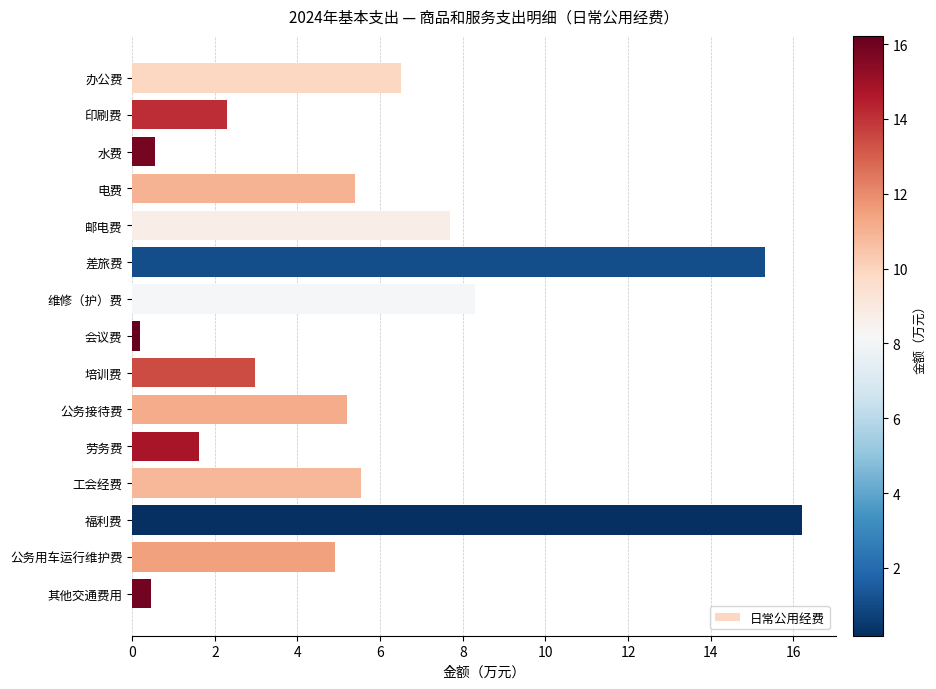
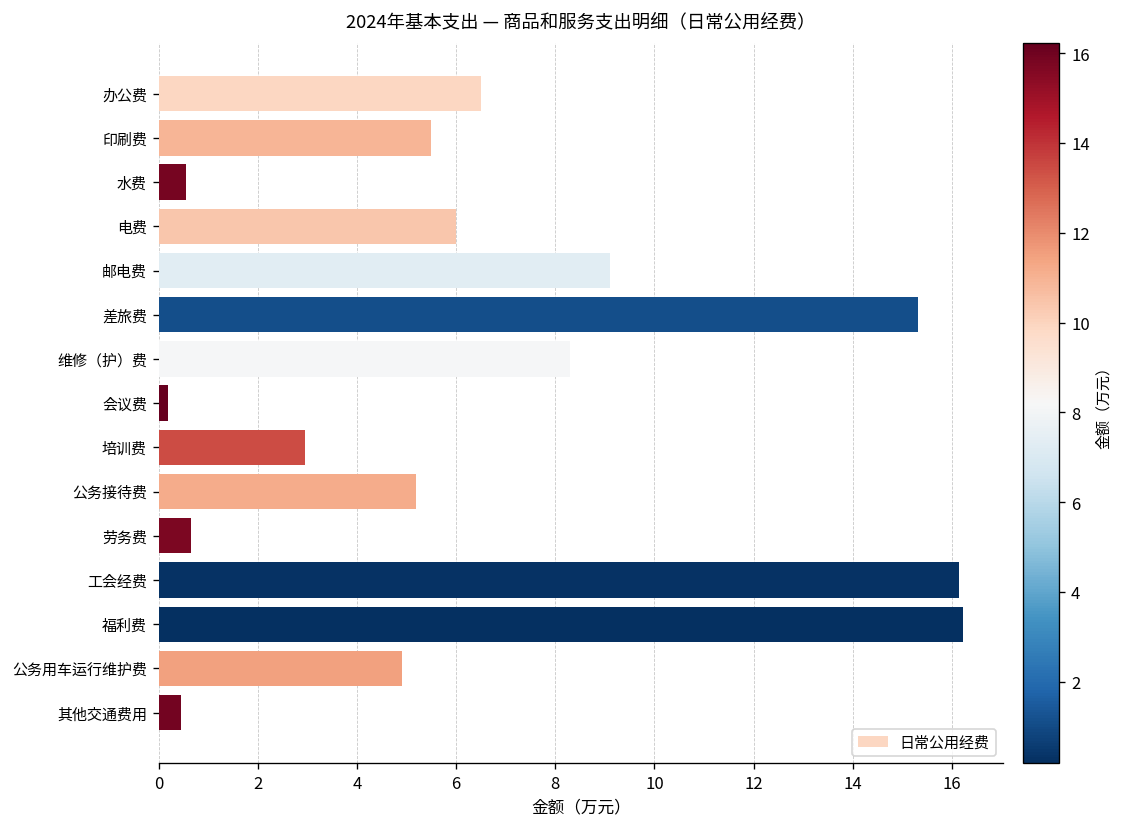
  {
    "办公费": 6.5,
-   "印刷费": 2.3,
+   "印刷费": 5.5,
    "水费": 0.6,
-   "电费": 5.4,
-   "邮电费": 7.7,
+   "电费": 6.0,
+   "邮电费": 9.1,
    "差旅费": 15.3,
    "维修（护）费": 8.3,
    "会议费": 0.2,
    "培训费": 3.0,
    "公务接待费": 5.2,
-   "劳务费": 1.6,
-   "工会经费": 5.5,
+   "劳务费": 0.7,
+   "工会经费": 16.2,
    "福利费": 16.2,
    "公务用车运行维护费": 4.9,
    "其他交通费用": 0.5
  }
